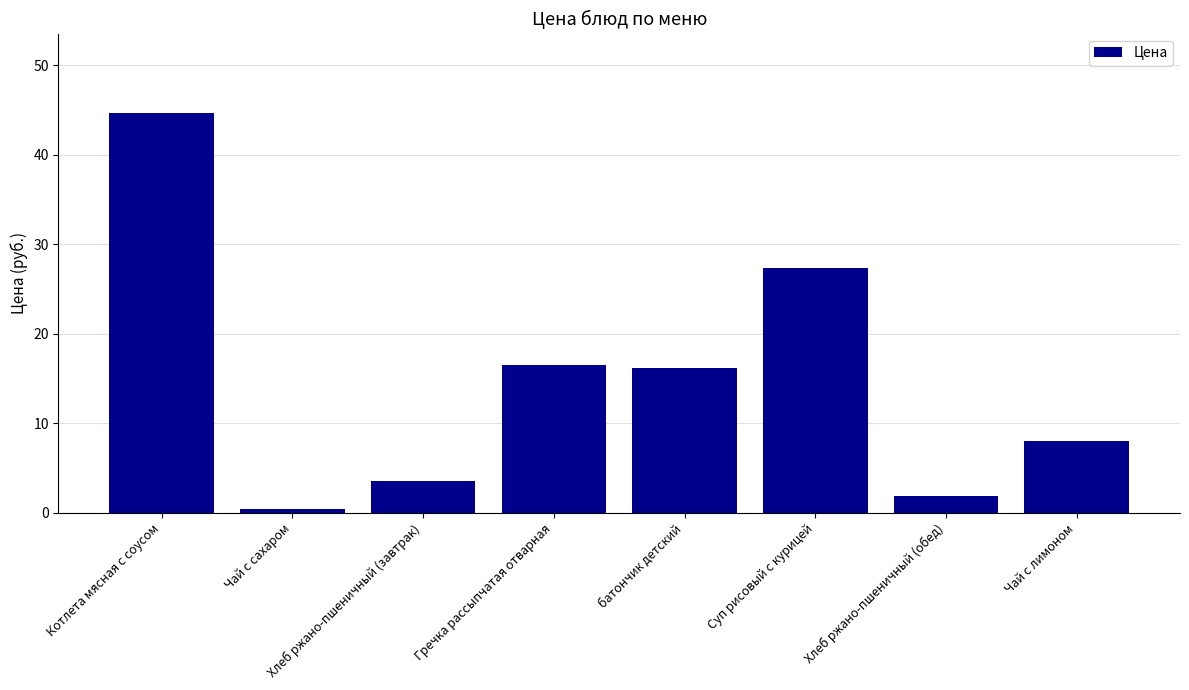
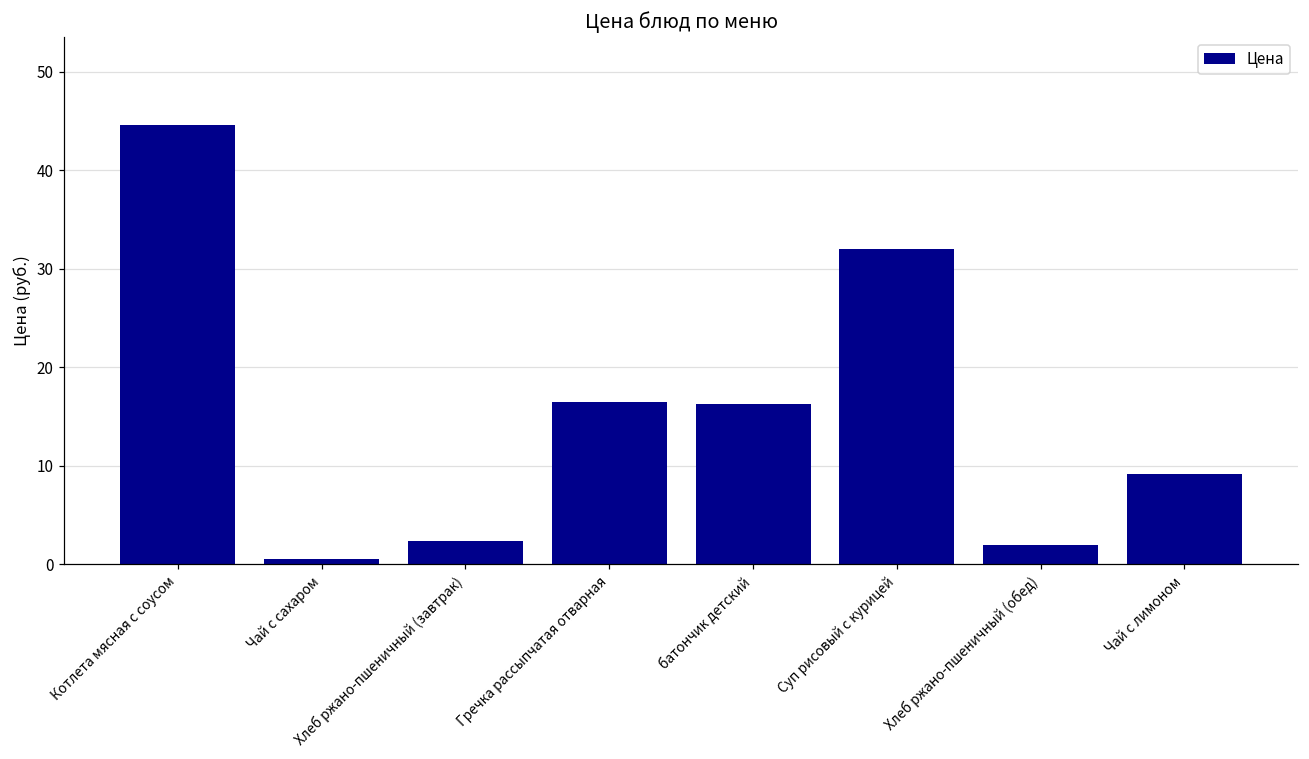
  {
    "Котлета мясная с соусом": 45,
    "Чай с сахаром": 0,
-   "Хлеб ржано-пшеничный (завтрак)": 4,
+   "Хлеб ржано-пшеничный (завтрак)": 2,
    "Гречка рассыпчатая отварная": 17,
    "батончик детский": 16,
-   "Суп рисовый с курицей": 27,
+   "Суп рисовый с курицей": 32,
    "Хлеб ржано-пшеничный (обед)": 2,
-   "Чай с лимоном": 8
+   "Чай с лимоном": 9
  }
